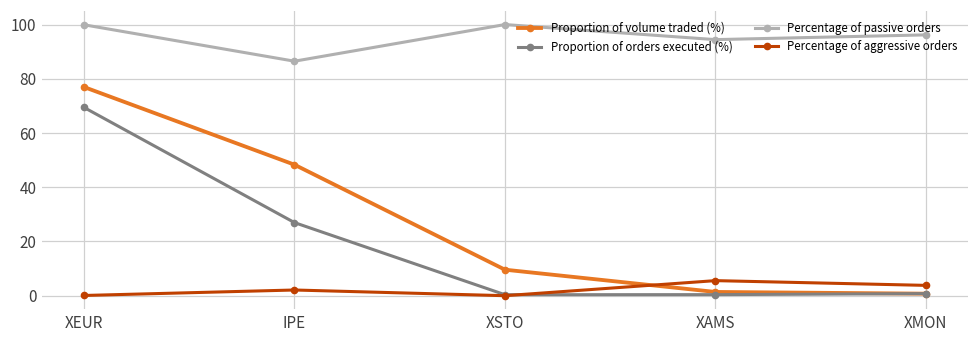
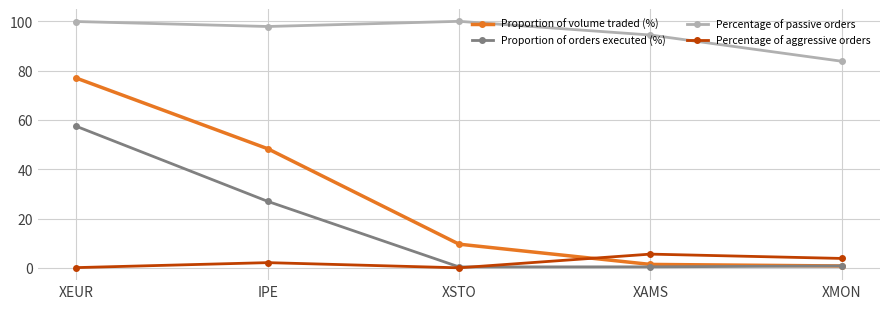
  {
    "Proportion of volume traded (%)": {
      "XEUR": 77,
      "IPE": 48,
      "XSTO": 10
    },
    "Proportion of orders executed (%)": {
-     "XEUR": 69,
+     "XEUR": 57,
      "IPE": 27
    },
    "Percentage of passive orders": {
      "XEUR": 100,
-     "IPE": 86,
+     "IPE": 98,
      "XSTO": 100,
      "XAMS": 94,
-     "XMON": 96
+     "XMON": 84
    },
    "Percentage of aggressive orders": {
      "XEUR": 0,
      "IPE": 2,
      "XAMS": 6,
      "XMON": 4
    }
  }
